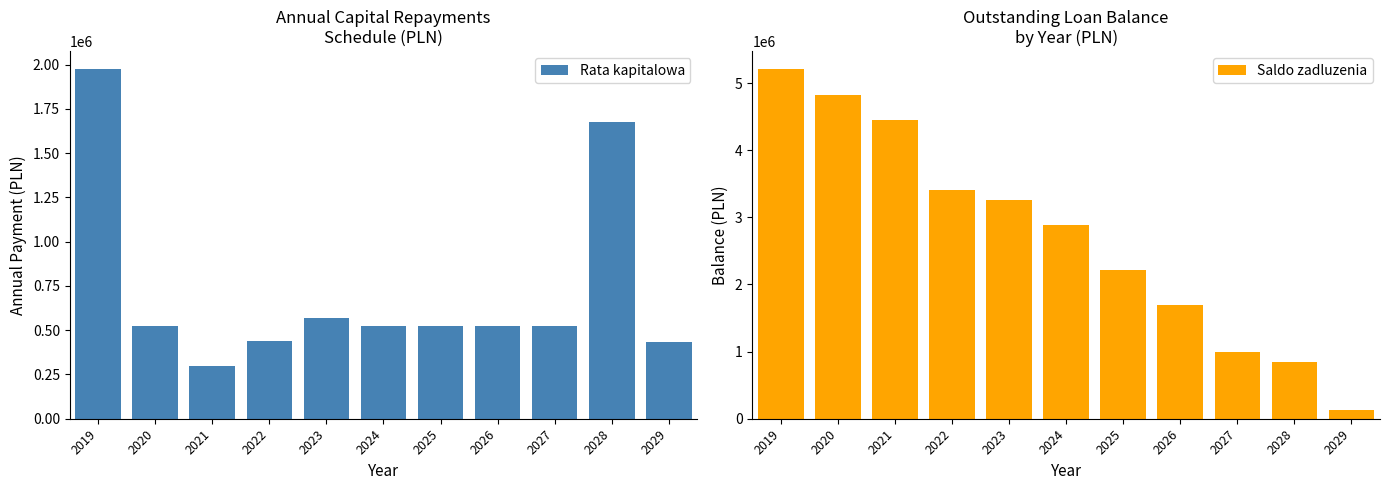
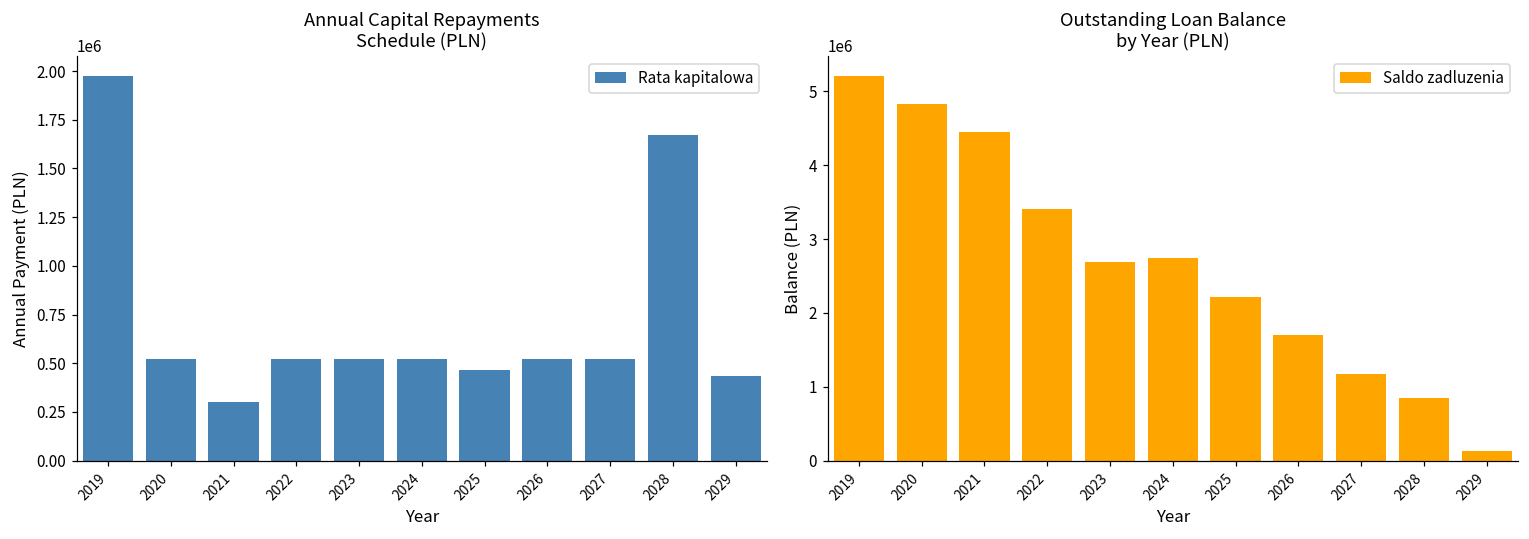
  {
    "Annual Capital Repayments Schedule (PLN)": {
      "2019": 1980000,
      "2020": 520000,
      "2021": 300000,
-     "2022": 440000,
-     "2023": 570000,
+     "2022": 520000,
+     "2023": 520000,
      "2024": 520000,
-     "2025": 520000,
+     "2025": 470000,
      "2026": 520000,
      "2027": 520000,
      "2028": 1670000,
      "2029": 430000
    },
    "Outstanding Loan Balance by Year (PLN)": {
      "2019": 5200000,
      "2020": 4800000,
      "2021": 4400000,
      "2022": 3400000,
-     "2023": 3300000,
-     "2024": 2900000,
+     "2023": 2700000,
+     "2024": 2700000,
      "2025": 2200000,
      "2026": 1700000,
-     "2027": 1000000,
+     "2027": 1200000,
      "2028": 800000,
      "2029": 100000
    }
  }
